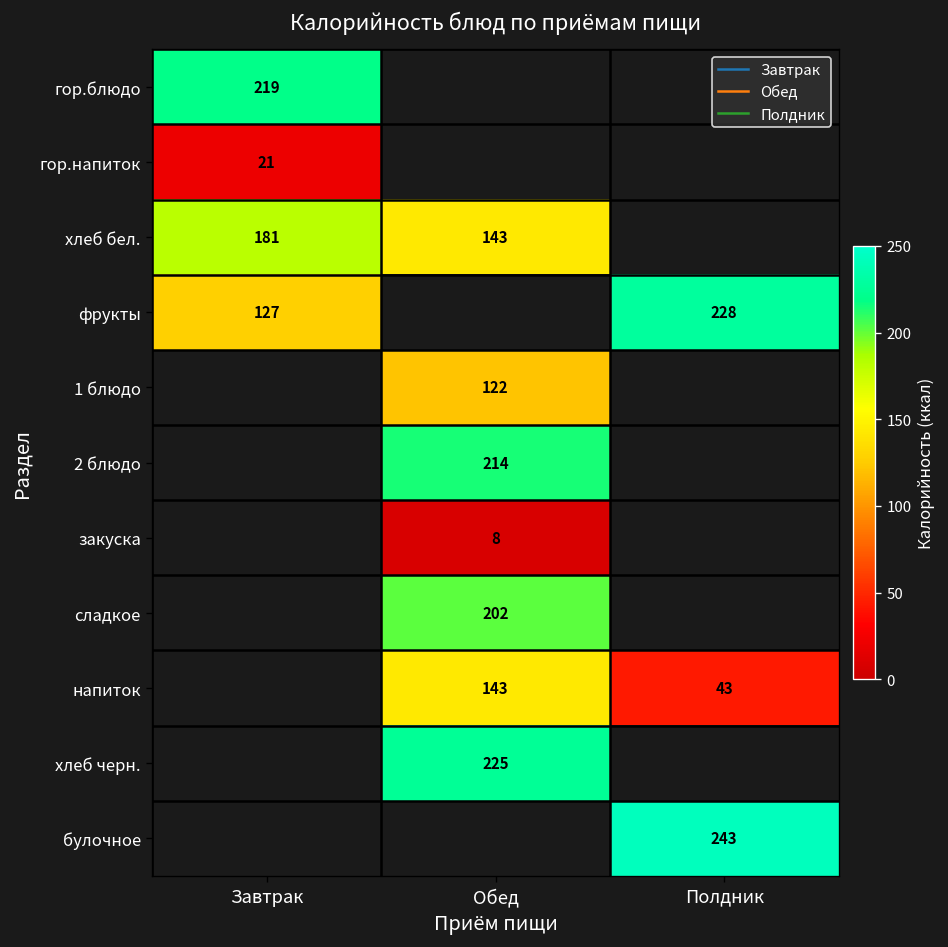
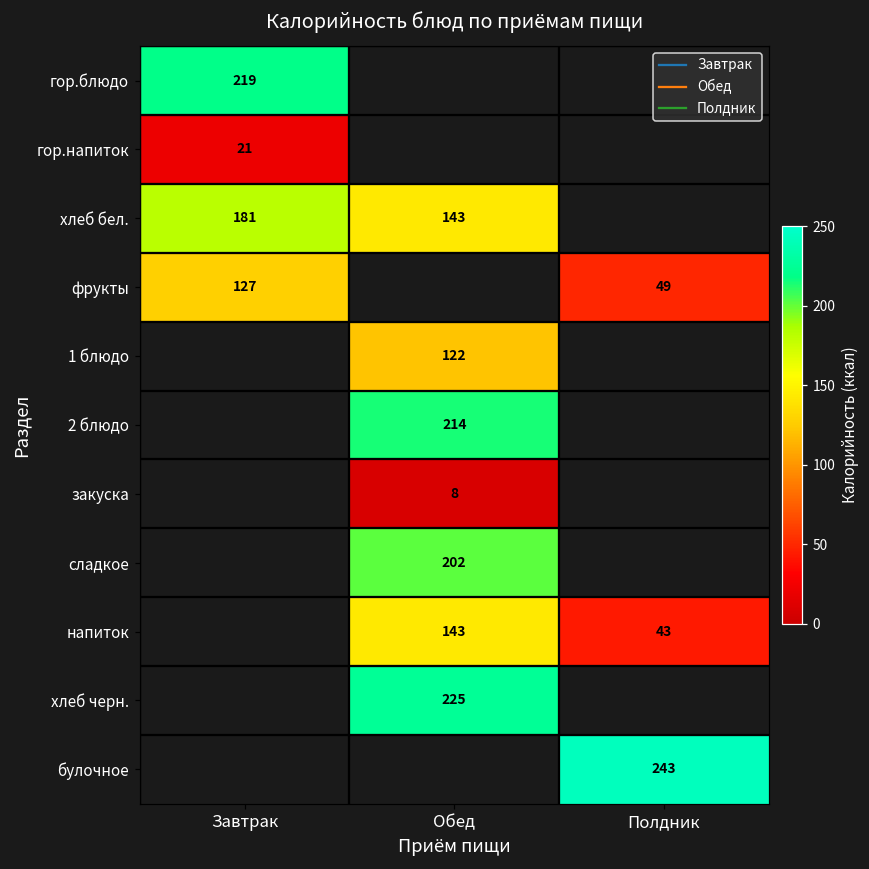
  {
    "гор.блюдо": {
      "Завтрак": 219
    },
    "гор.напиток": {
      "Завтрак": 21
    },
    "хлеб бел.": {
      "Завтрак": 181,
      "Обед": 143
    },
    "фрукты": {
      "Завтрак": 127,
-     "Полдник": 228
+     "Полдник": 49
    },
    "1 блюдо": {
      "Обед": 122
    },
    "2 блюдо": {
      "Обед": 214
    },
    "закуска": {
      "Обед": 8
    },
    "сладкое": {
      "Обед": 202
    },
    "напиток": {
      "Обед": 143,
      "Полдник": 43
    },
    "хлеб черн.": {
      "Обед": 225
    },
    "булочное": {
      "Полдник": 243
    }
  }
